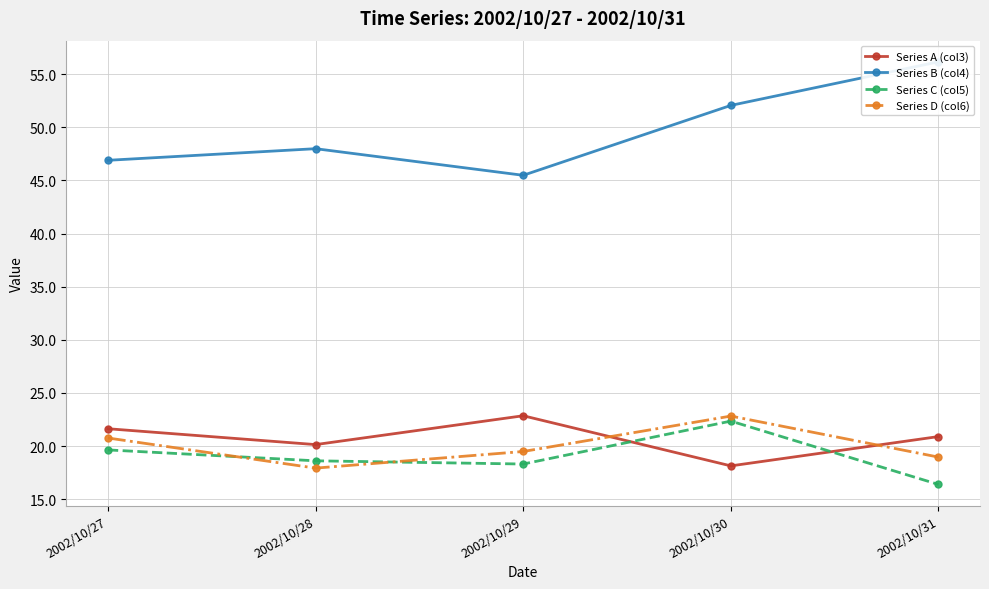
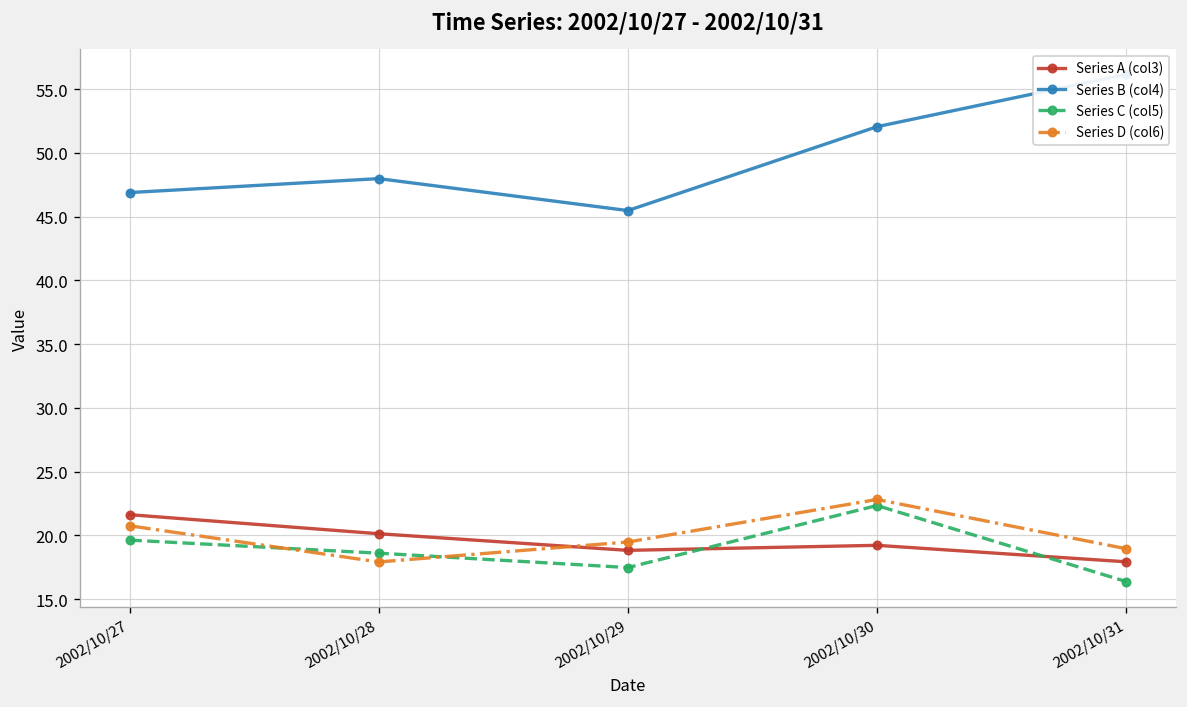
  {
    "Series A (col3)": {
      "2002/10/27": 21.6,
      "2002/10/28": 20.1,
-     "2002/10/29": 22.9,
-     "2002/10/30": 18.1,
-     "2002/10/31": 20.9
+     "2002/10/29": 18.8,
+     "2002/10/30": 19.2,
+     "2002/10/31": 17.9
    },
    "Series B (col4)": {
      "2002/10/27": 46.9,
      "2002/10/28": 48.0,
      "2002/10/29": 45.5,
      "2002/10/30": 52.1
    },
    "Series C (col5)": {
      "2002/10/27": 19.6,
      "2002/10/28": 18.6,
-     "2002/10/29": 18.3,
+     "2002/10/29": 17.5,
      "2002/10/30": 22.4,
      "2002/10/31": 16.4
    },
    "Series D (col6)": {
      "2002/10/27": 20.8,
      "2002/10/28": 17.9,
      "2002/10/29": 19.5,
      "2002/10/30": 22.8,
      "2002/10/31": 19.0
    }
  }
